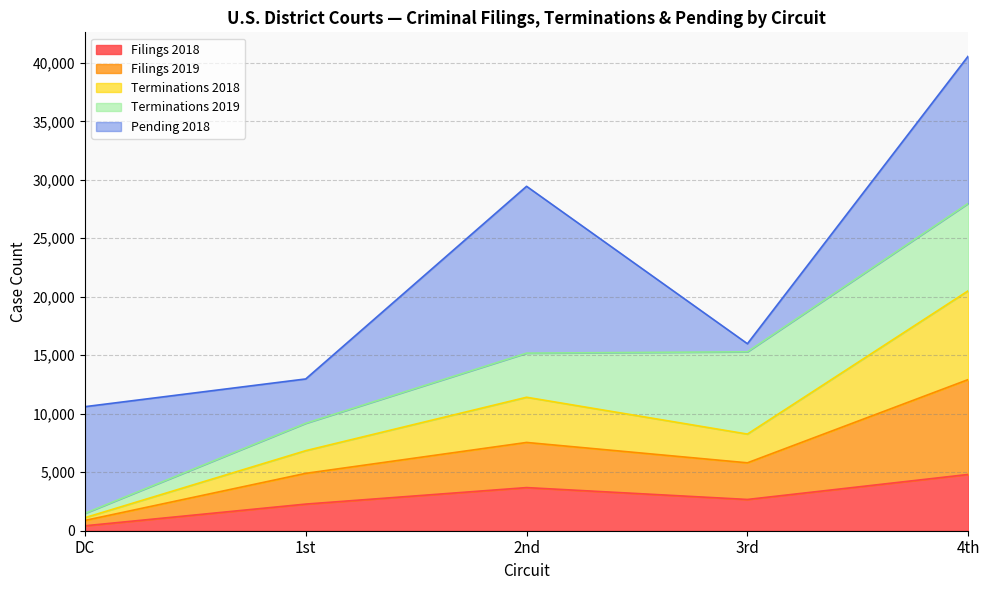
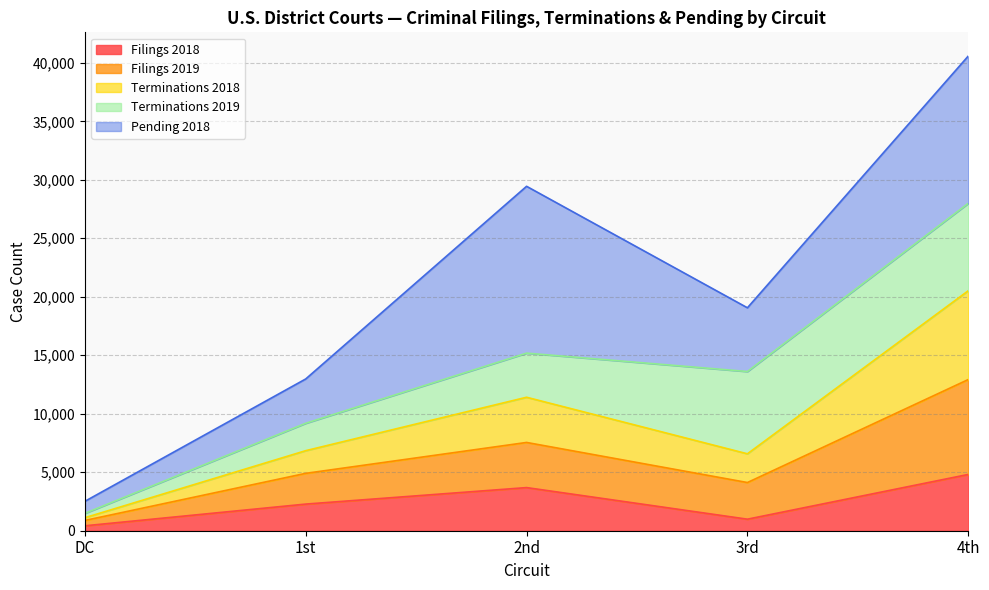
  {
    "Filings 2018": {
      "DC": "400",
      "1st": "2,300",
      "2nd": "3,700",
-     "3rd": "2,700",
+     "3rd": "1,000",
      "4th": "4,800"
    },
    "Filings 2019": {
      "DC": "500",
      "1st": "2,600",
      "2nd": "3,900",
      "3rd": "3,100",
      "4th": "8,100"
    },
    "Terminations 2018": {
      "DC": "200",
      "1st": "1,900",
      "2nd": "3,900",
      "3rd": "2,500",
      "4th": "7,600"
    },
    "Terminations 2019": {
      "DC": "400",
      "1st": "2,300",
      "2nd": "3,800",
      "3rd": "7,000",
      "4th": "7,500"
    },
    "Pending 2018": {
-     "DC": "9,100",
+     "DC": "1,000",
      "1st": "3,800",
      "2nd": "14,300",
-     "3rd": "700",
+     "3rd": "5,400",
      "4th": "12,600"
    }
  }
